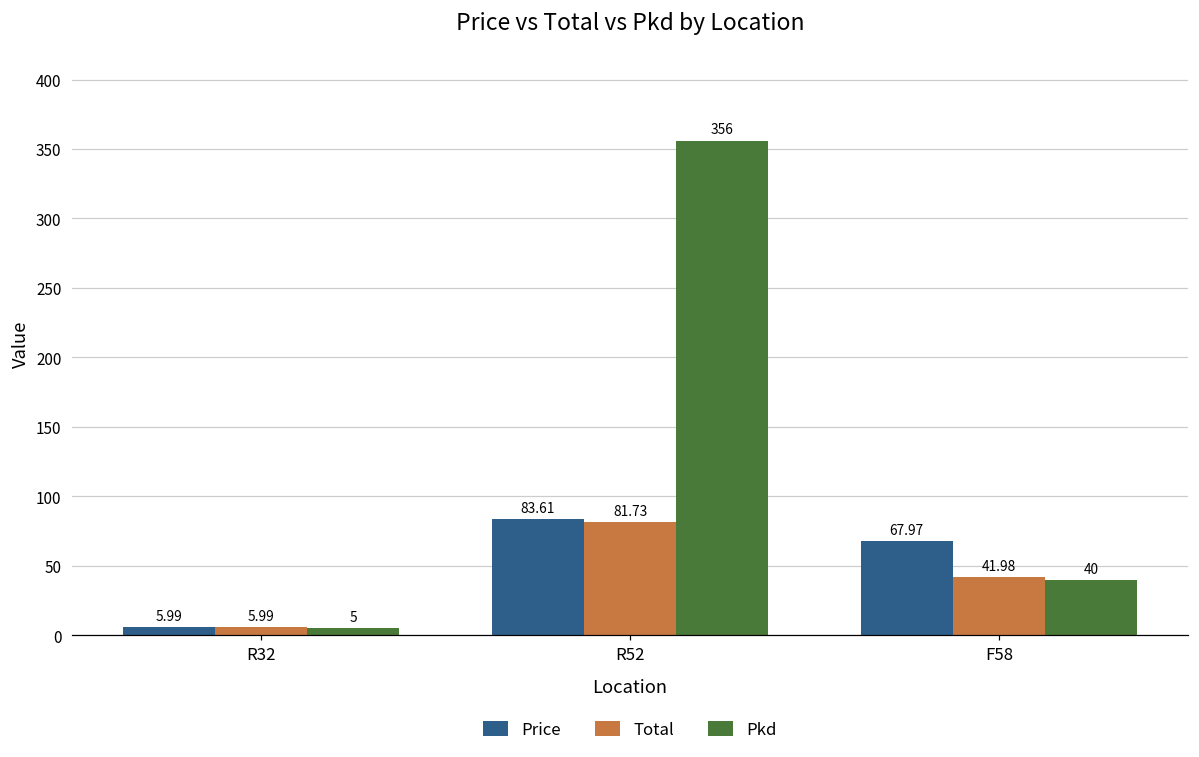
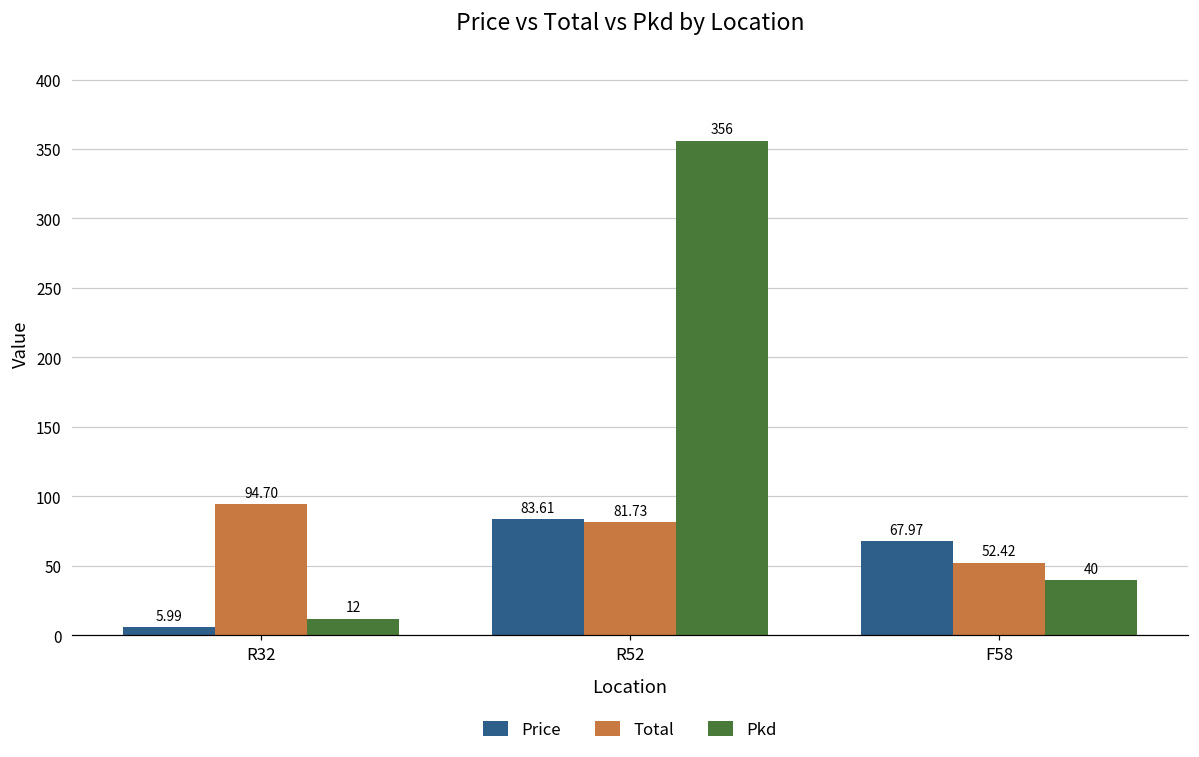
  {
    "Price": {
      "R32": 5.99,
      "R52": 83.61,
      "F58": 67.97
    },
    "Total": {
-     "R32": 5.99,
+     "R32": 94.70,
      "R52": 81.73,
-     "F58": 41.98
+     "F58": 52.42
    },
    "Pkd": {
-     "R32": 5,
+     "R32": 12,
      "R52": 356,
      "F58": 40
    }
  }
